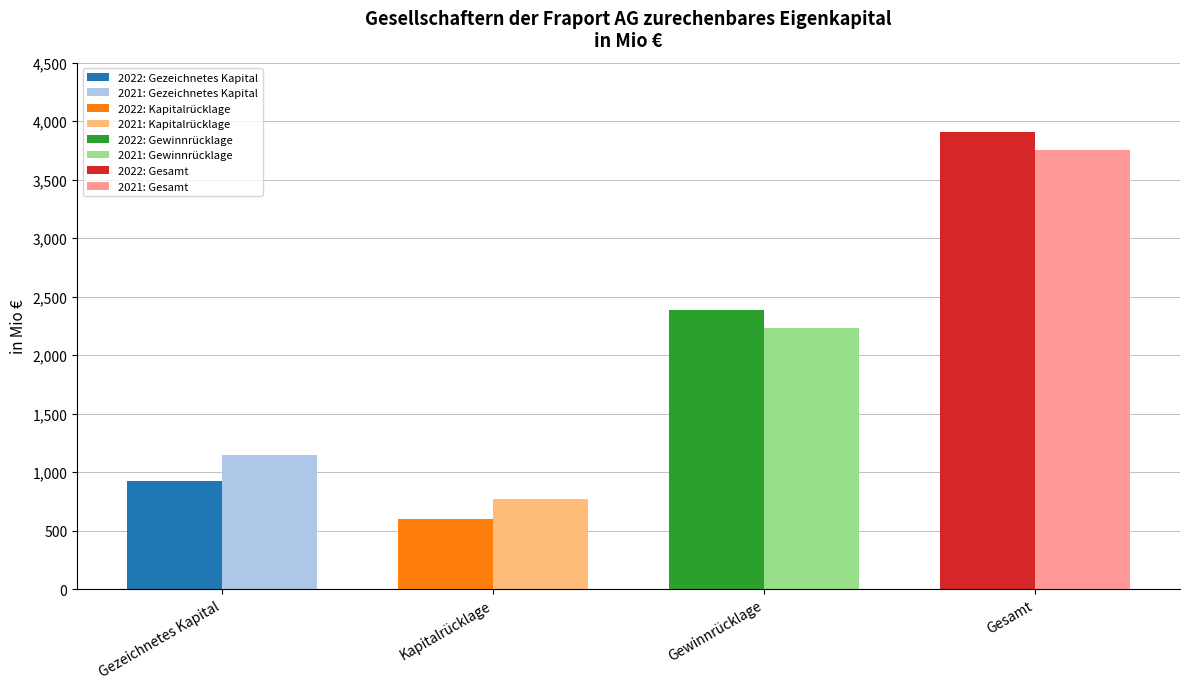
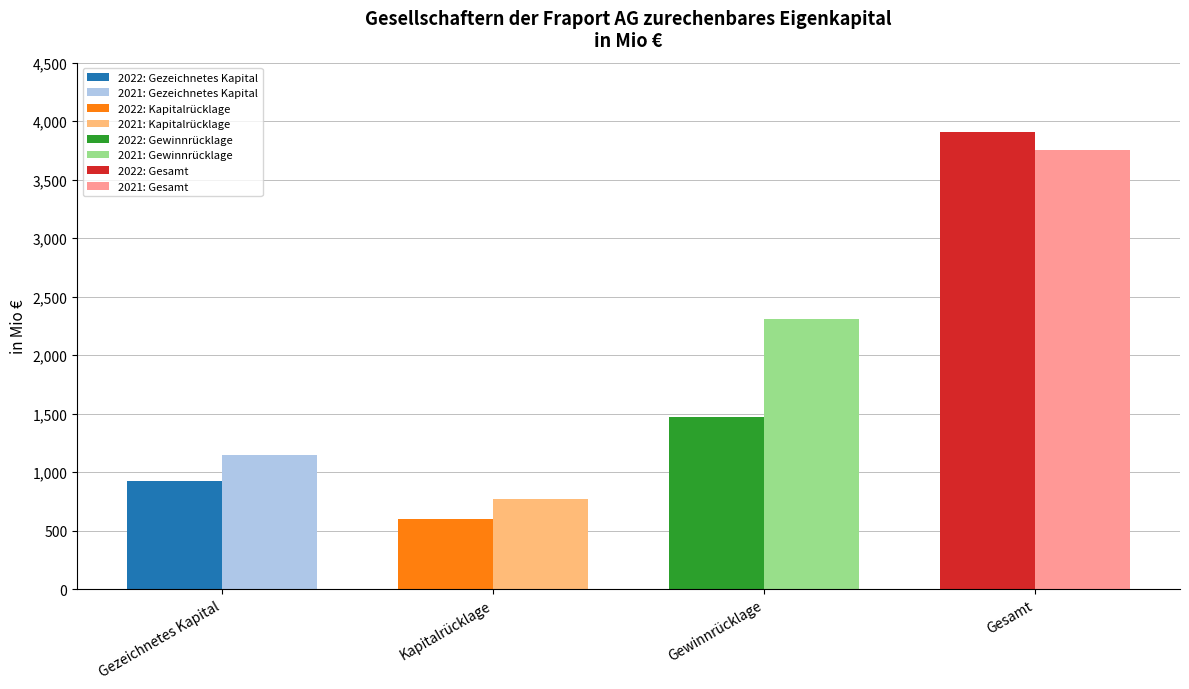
  {
    "2022: Gezeichnetes Kapital": {
      "Gezeichnetes Kapital": "920",
      "Kapitalrücklage": "0",
      "Gewinnrücklage": "0",
      "Gesamt": "0"
    },
    "2021: Gezeichnetes Kapital": {
      "Gezeichnetes Kapital": "1,150",
      "Kapitalrücklage": "0",
      "Gewinnrücklage": "0",
      "Gesamt": "0"
    },
    "2022: Kapitalrücklage": {
      "Gezeichnetes Kapital": "0",
      "Kapitalrücklage": "600",
      "Gewinnrücklage": "0",
      "Gesamt": "0"
    },
    "2022: Gewinnrücklage": {
      "Gezeichnetes Kapital": "0",
      "Kapitalrücklage": "0",
-     "Gewinnrücklage": "2,390",
+     "Gewinnrücklage": "1,470",
      "Gesamt": "0"
    },
    "2021: Gewinnrücklage": {
      "Gezeichnetes Kapital": "0",
      "Kapitalrücklage": "0",
-     "Gewinnrücklage": "2,230",
+     "Gewinnrücklage": "2,310",
      "Gesamt": "0"
    },
    "2022: Gesamt": {
      "Gezeichnetes Kapital": "0",
      "Kapitalrücklage": "0",
      "Gewinnrücklage": "0",
      "Gesamt": "3,910"
    }
  }
